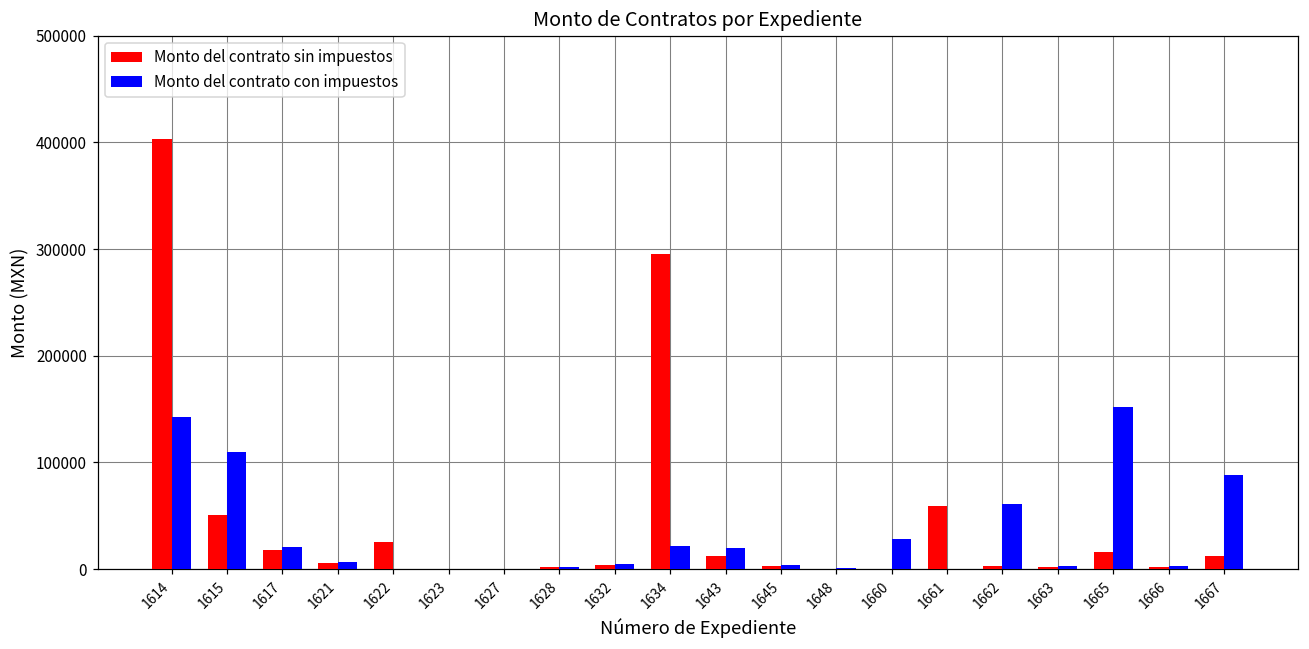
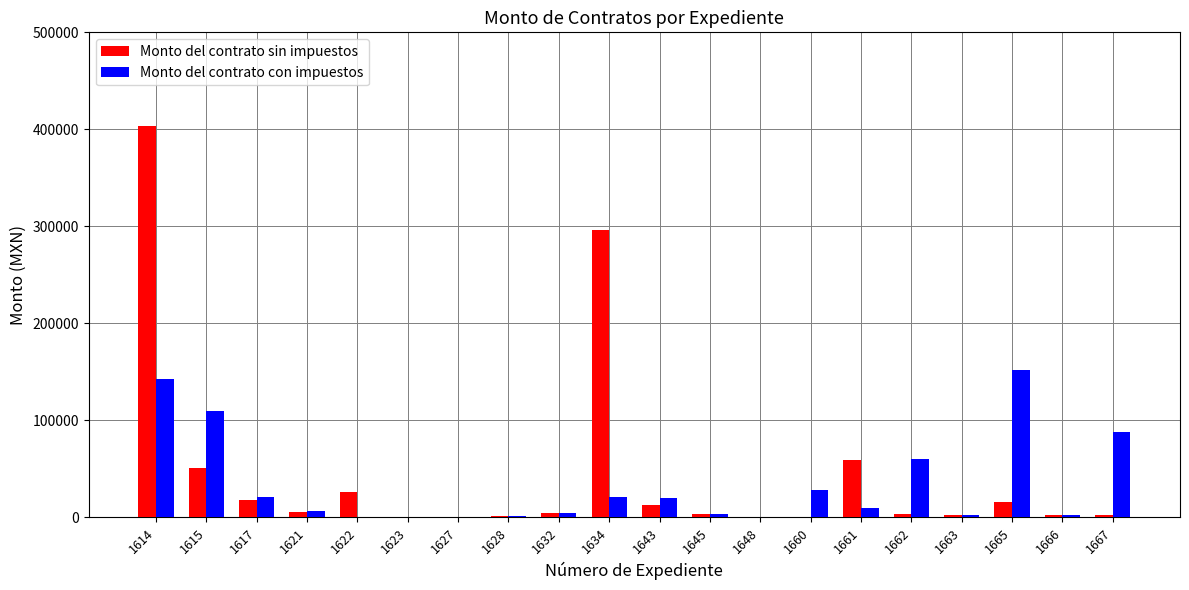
  {
    "Monto del contrato sin impuestos": {
      "1614": 400000,
      "1615": 50000,
      "1617": 20000,
      "1621": 10000,
      "1622": 30000,
      "1632": 0,
      "1634": 300000,
      "1643": 10000,
      "1645": 0,
      "1661": 60000,
      "1662": 0,
      "1665": 20000,
-     "1667": 10000
+     "1667": 0
    },
    "Monto del contrato con impuestos": {
      "1614": 140000,
      "1615": 110000,
      "1617": 20000,
      "1621": 10000,
      "1632": 0,
      "1634": 20000,
      "1643": 20000,
      "1645": 0,
      "1660": 30000,
-     "1661": 0,
+     "1661": 10000,
      "1662": 60000,
      "1665": 150000,
      "1666": 0,
      "1667": 90000
    }
  }
